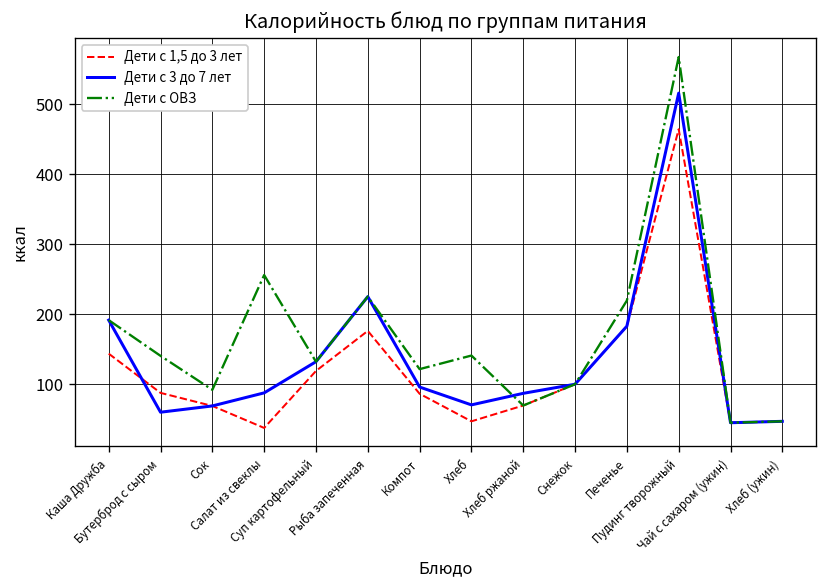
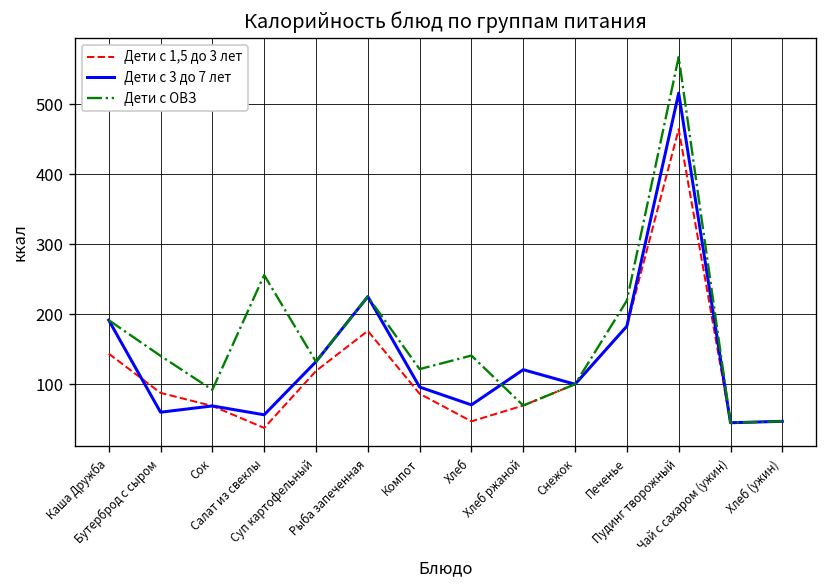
  {
    "Дети с 1,5 до 3 лет": {
      "Каша Дружба": 140,
      "Бутерброд с сыром": 90,
      "Салат из свеклы": 40,
      "Суп картофельный": 120,
      "Рыба запеченная": 180,
      "Компот": 90,
      "Хлеб": 50,
      "Пудинг творожный": 460
    },
    "Дети с 3 до 7 лет": {
      "Бутерброд с сыром": 60,
-     "Салат из свеклы": 90,
+     "Салат из свеклы": 60,
      "Компот": 100,
      "Хлеб": 70,
-     "Хлеб ржаной": 90,
+     "Хлеб ржаной": 120,
      "Пудинг творожный": 520
    },
    "Дети с ОВЗ": {
      "Бутерброд с сыром": 140,
      "Сок": 90,
      "Салат из свеклы": 260,
      "Компот": 120,
      "Хлеб": 140,
      "Печенье": 220,
      "Пудинг творожный": 570
    }
  }
